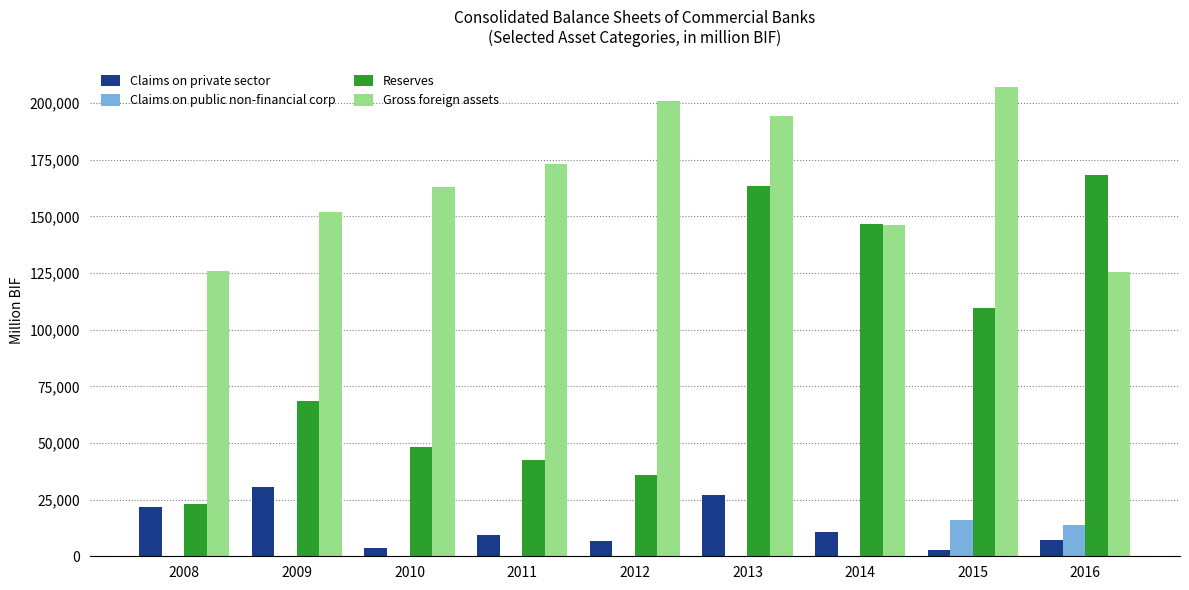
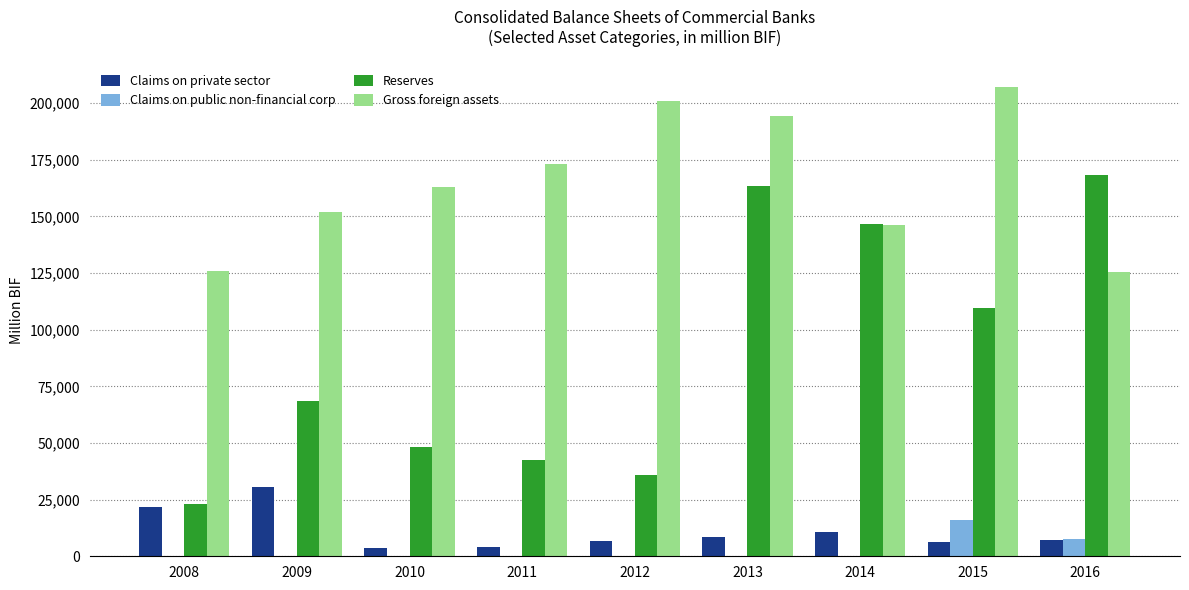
  {
    "Claims on private sector": {
      "2008": "22,000",
      "2009": "31,000",
      "2010": "4,000",
-     "2011": "10,000",
+     "2011": "4,000",
      "2012": "7,000",
-     "2013": "27,000",
+     "2013": "9,000",
      "2014": "11,000",
-     "2015": "3,000",
+     "2015": "7,000",
      "2016": "7,000"
    },
    "Claims on public non-financial corp": {
      "2008": "0",
      "2009": "0",
      "2010": "0",
      "2011": "0",
      "2012": "0",
      "2013": "0",
      "2014": "0",
      "2015": "16,000",
-     "2016": "14,000"
+     "2016": "8,000"
    },
    "Reserves": {
      "2008": "23,000",
      "2009": "69,000",
      "2010": "48,000",
      "2011": "42,000",
      "2012": "36,000",
      "2013": "163,000",
      "2014": "146,000",
      "2015": "109,000",
      "2016": "168,000"
    },
    "Gross foreign assets": {
      "2008": "126,000",
      "2009": "152,000",
      "2010": "163,000",
      "2011": "173,000",
      "2012": "201,000",
      "2013": "194,000",
      "2014": "146,000",
      "2015": "207,000",
      "2016": "125,000"
    }
  }
